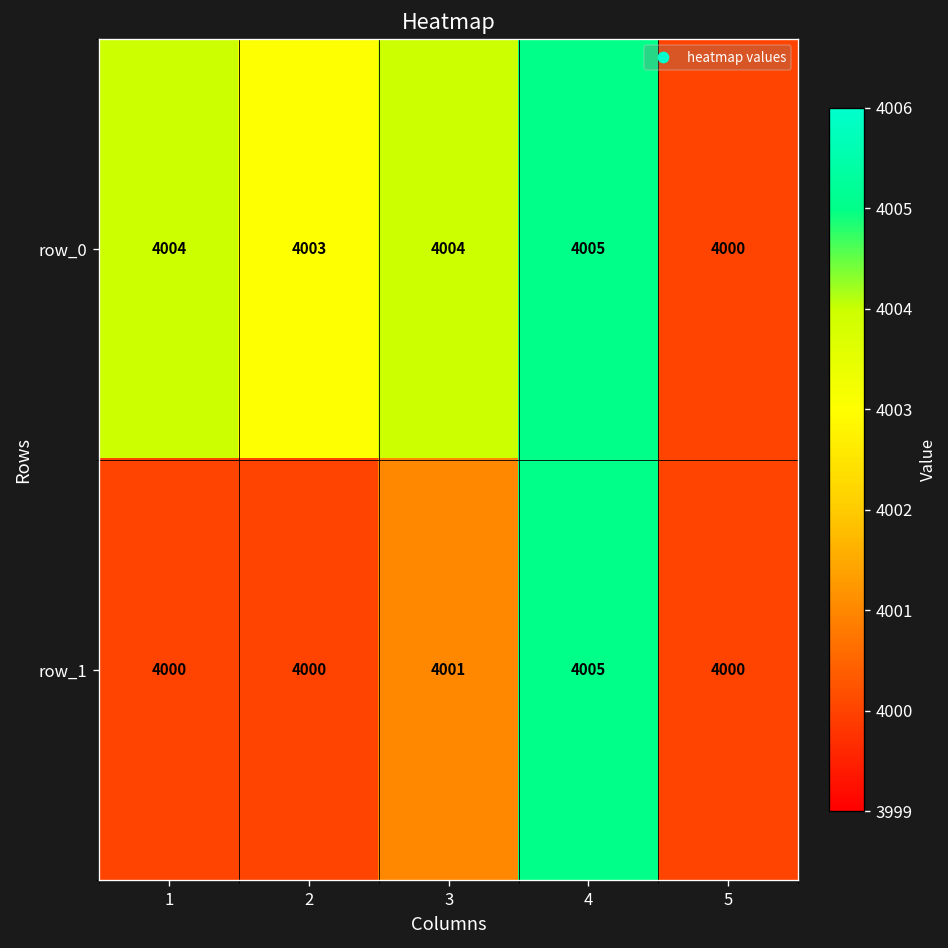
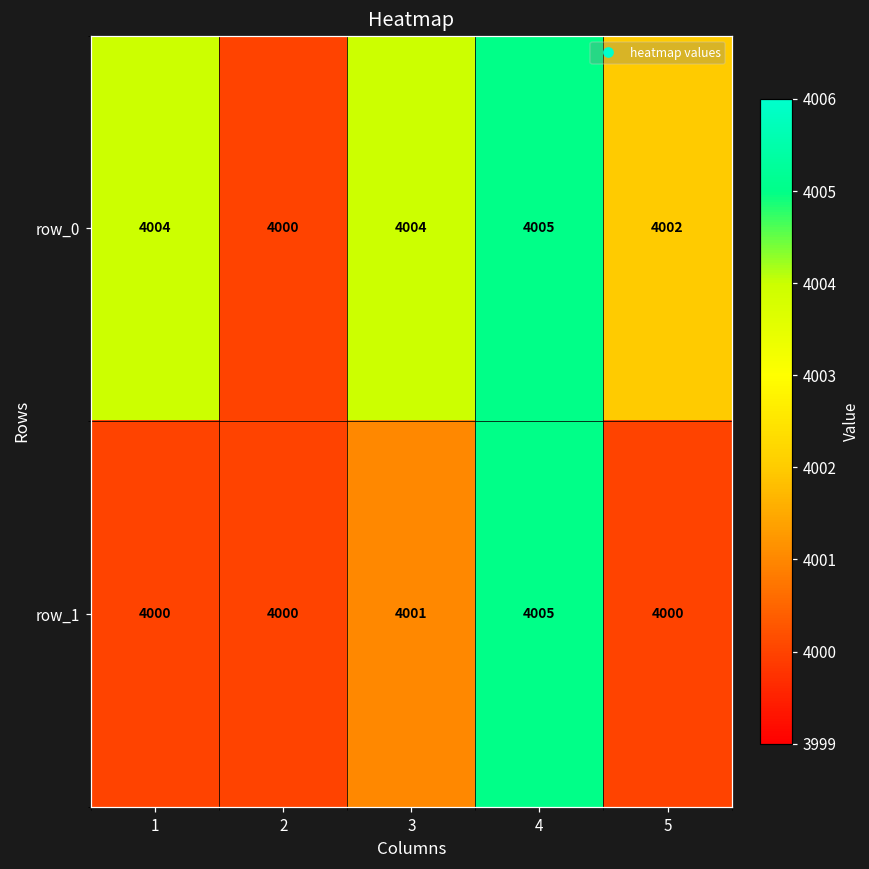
  {
    "row_0": {
      "1": 4004,
-     "2": 4003,
+     "2": 4000,
      "3": 4004,
      "4": 4005,
-     "5": 4000
+     "5": 4002
    },
    "row_1": {
      "1": 4000,
      "2": 4000,
      "3": 4001,
      "4": 4005,
      "5": 4000
    }
  }
